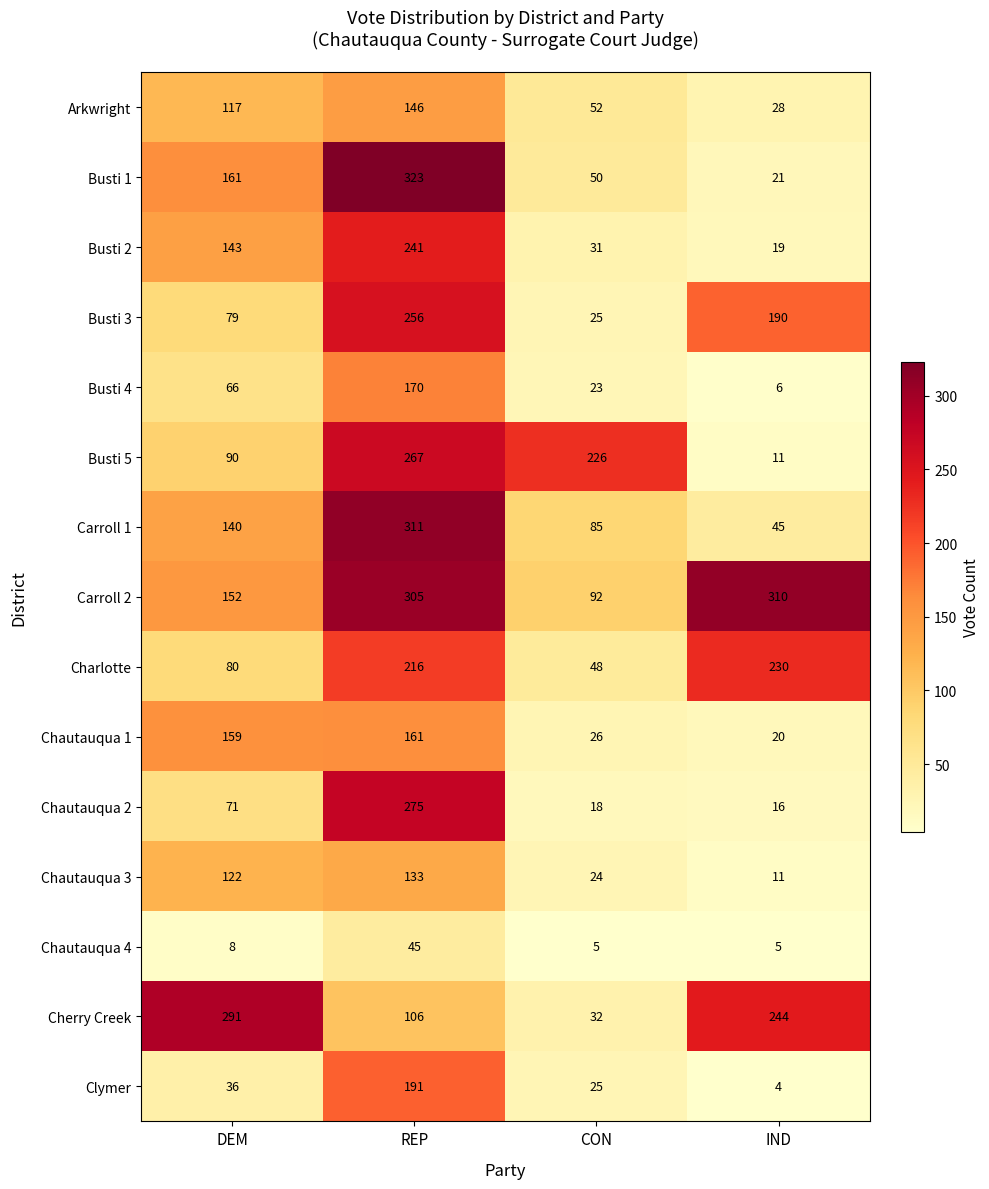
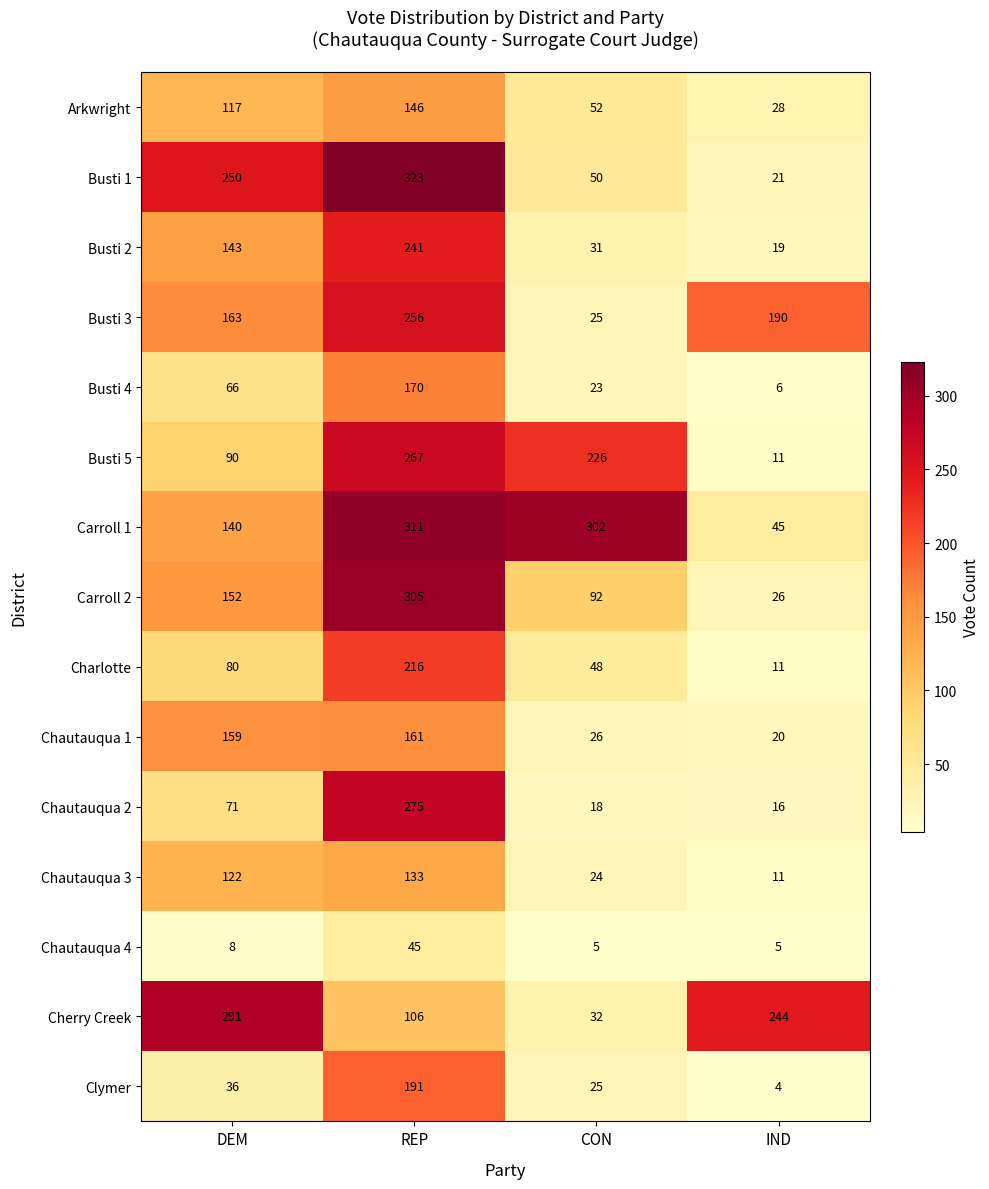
  {
    "Arkwright": {
      "DEM": 117,
      "REP": 146,
      "CON": 52,
      "IND": 28
    },
    "Busti 1": {
-     "DEM": 161,
+     "DEM": 250,
      "REP": 323,
      "CON": 50,
      "IND": 21
    },
    "Busti 2": {
      "DEM": 143,
      "REP": 241,
      "CON": 31,
      "IND": 19
    },
    "Busti 3": {
-     "DEM": 79,
+     "DEM": 163,
      "REP": 256,
      "CON": 25,
      "IND": 190
    },
    "Busti 4": {
      "DEM": 66,
      "REP": 170,
      "CON": 23,
      "IND": 6
    },
    "Busti 5": {
      "DEM": 90,
      "REP": 267,
      "CON": 226,
      "IND": 11
    },
    "Carroll 1": {
      "DEM": 140,
      "REP": 311,
-     "CON": 85,
+     "CON": 302,
      "IND": 45
    },
    "Carroll 2": {
      "DEM": 152,
      "REP": 305,
      "CON": 92,
-     "IND": 310
+     "IND": 26
    },
    "Charlotte": {
      "DEM": 80,
      "REP": 216,
      "CON": 48,
-     "IND": 230
+     "IND": 11
    },
    "Chautauqua 1": {
      "DEM": 159,
      "REP": 161,
      "CON": 26,
      "IND": 20
    },
    "Chautauqua 2": {
      "DEM": 71,
      "REP": 275,
      "CON": 18,
      "IND": 16
    },
    "Chautauqua 3": {
      "DEM": 122,
      "REP": 133,
      "CON": 24,
      "IND": 11
    },
    "Chautauqua 4": {
      "DEM": 8,
      "REP": 45,
      "CON": 5,
      "IND": 5
    },
    "Cherry Creek": {
      "DEM": 291,
      "REP": 106,
      "CON": 32,
      "IND": 244
    },
    "Clymer": {
      "DEM": 36,
      "REP": 191,
      "CON": 25,
      "IND": 4
    }
  }
